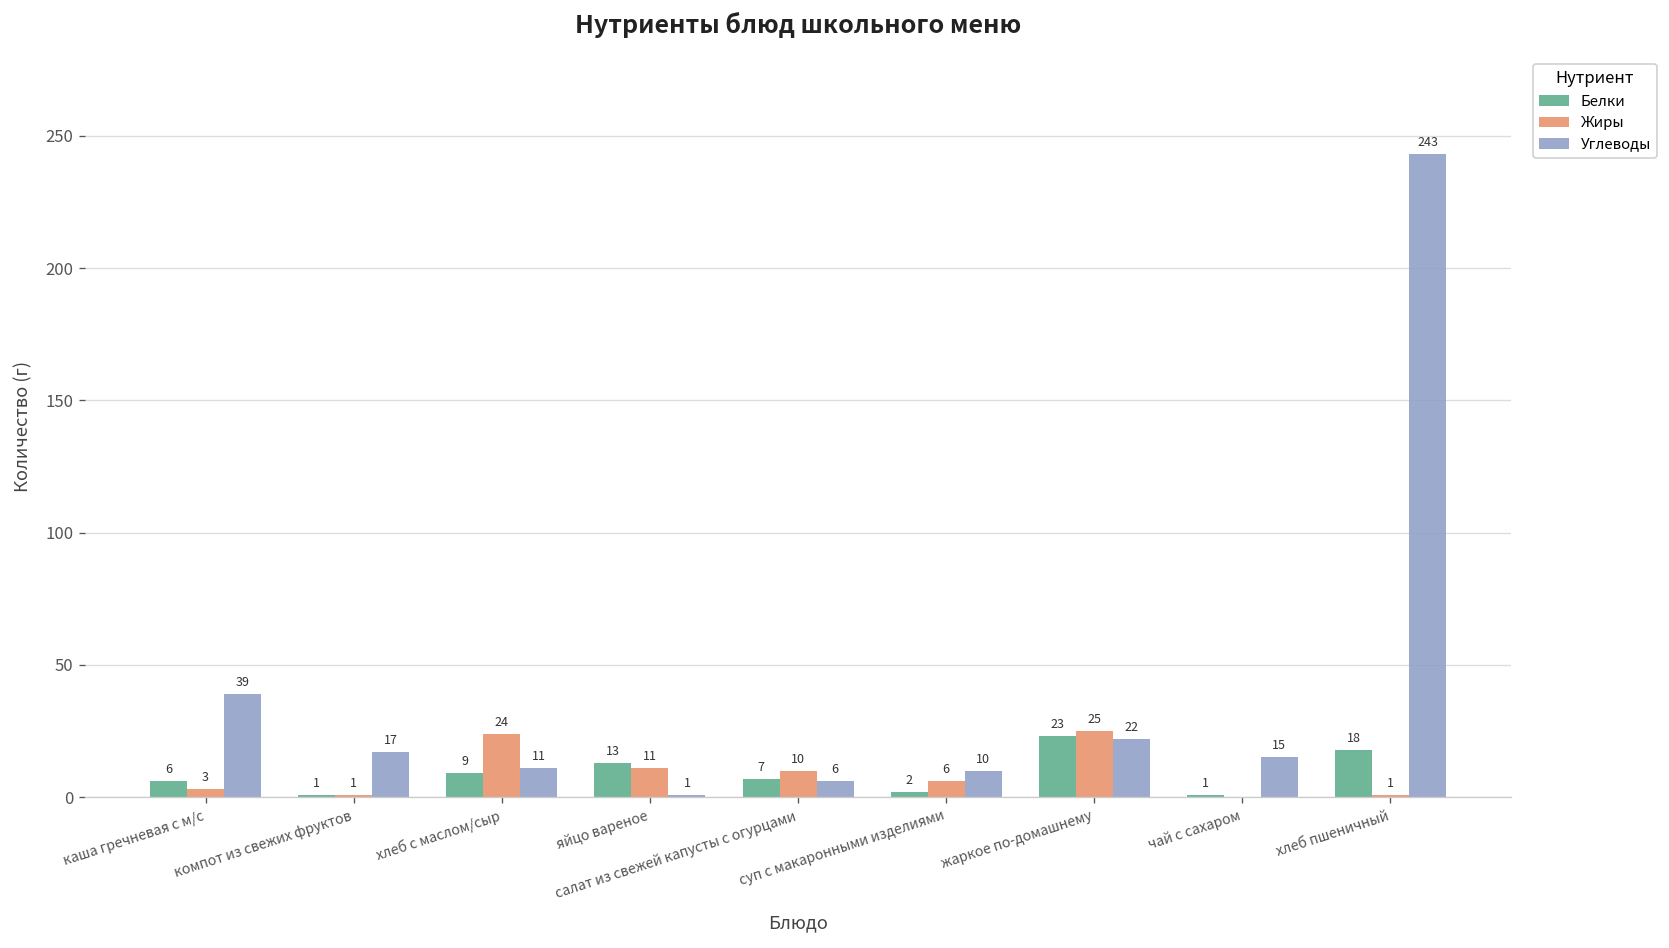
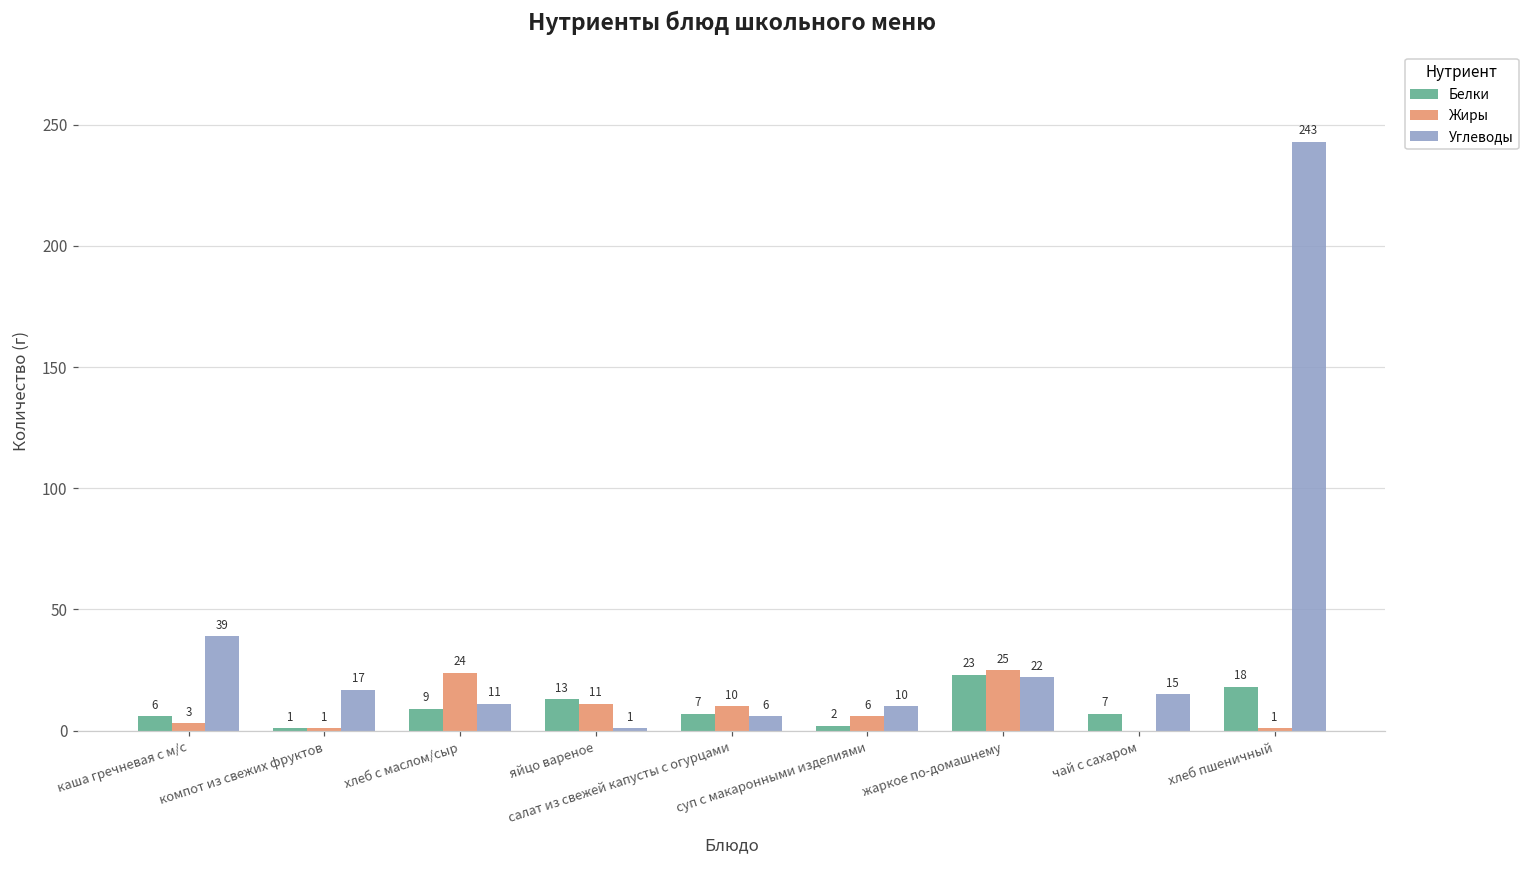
  {
    "Белки": {
      "каша гречневая с м/с": 6,
      "компот из свежих фруктов": 1,
      "хлеб с маслом/сыр": 9,
      "яйцо вареное": 13,
      "салат из свежей капусты с огурцами": 7,
      "суп с макаронными изделиями": 2,
      "жаркое по-домашнему": 23,
-     "чай с сахаром": 1,
+     "чай с сахаром": 7,
      "хлеб пшеничный": 18
    },
    "Жиры": {
      "каша гречневая с м/с": 3,
      "компот из свежих фруктов": 1,
      "хлеб с маслом/сыр": 24,
      "яйцо вареное": 11,
      "салат из свежей капусты с огурцами": 10,
      "суп с макаронными изделиями": 6,
      "жаркое по-домашнему": 25,
      "хлеб пшеничный": 1
    },
    "Углеводы": {
      "каша гречневая с м/с": 39,
      "компот из свежих фруктов": 17,
      "хлеб с маслом/сыр": 11,
      "яйцо вареное": 1,
      "салат из свежей капусты с огурцами": 6,
      "суп с макаронными изделиями": 10,
      "жаркое по-домашнему": 22,
      "чай с сахаром": 15,
      "хлеб пшеничный": 243
    }
  }
